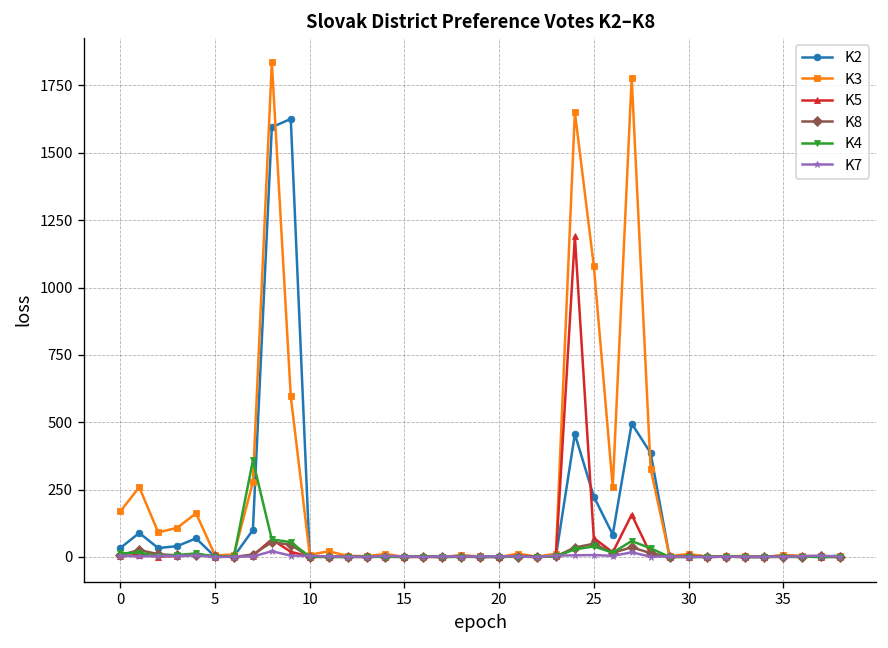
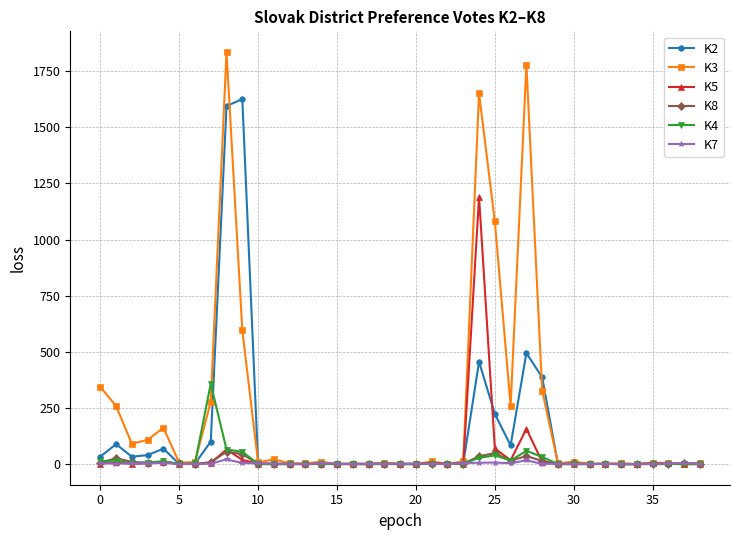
  {
    "K2": {
      "0": 30,
      "25": 220
    },
    "K3": {
-     "0": 170,
+     "0": 340,
      "25": 1080
    },
    "K5": {
      "25": 70
    },
    "K7": {
      "25": 10
    }
  }
